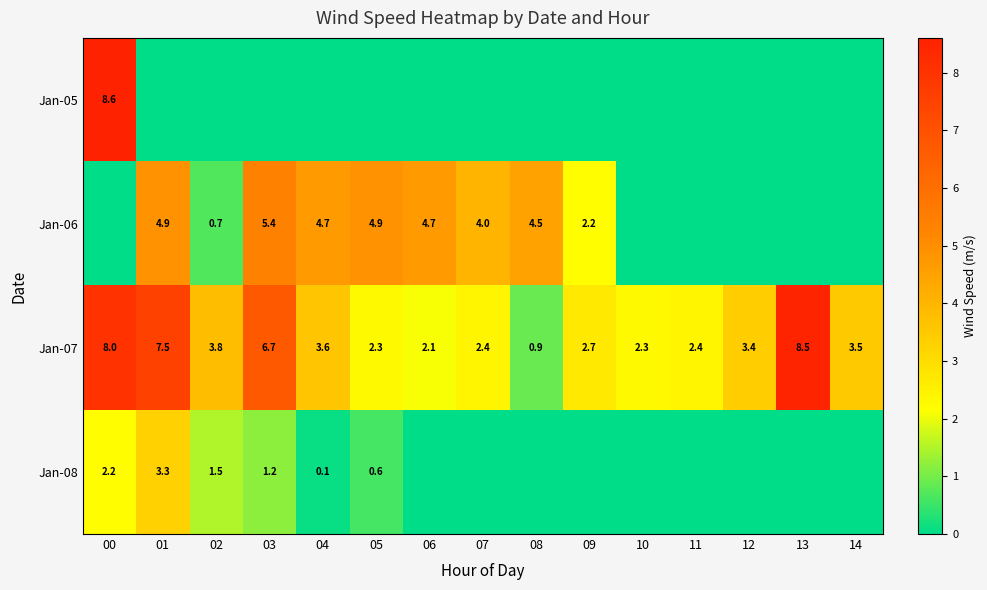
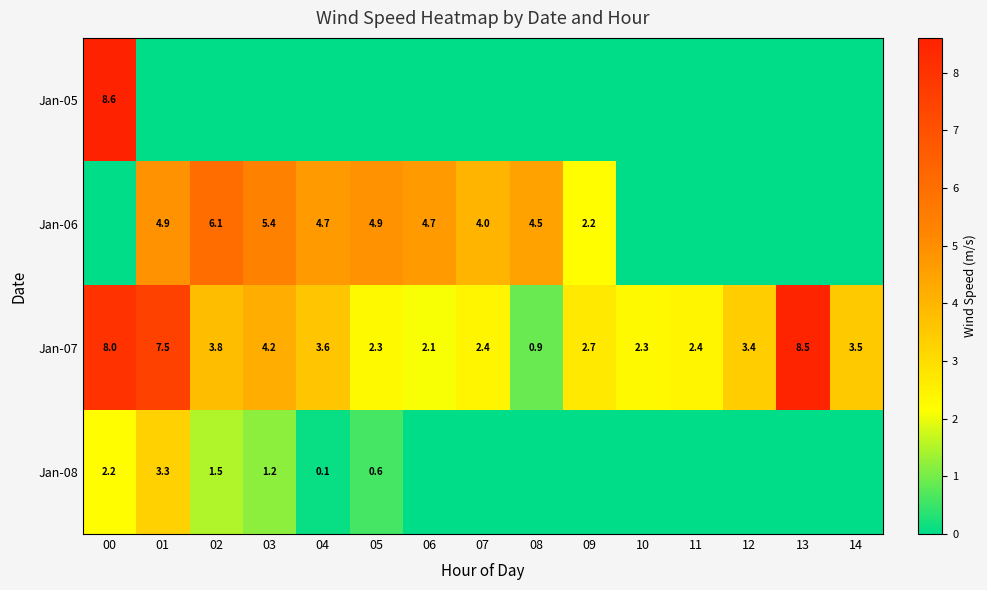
  {
    "Jan-05": {
      "00": 8.6
    },
    "Jan-06": {
      "01": 4.9,
-     "02": 0.7,
+     "02": 6.1,
      "03": 5.4,
      "04": 4.7,
      "05": 4.9,
      "06": 4.7,
      "07": 4.0,
      "08": 4.5,
      "09": 2.2
    },
    "Jan-07": {
      "00": 8.0,
      "01": 7.5,
      "02": 3.8,
-     "03": 6.7,
+     "03": 4.2,
      "04": 3.6,
      "05": 2.3,
      "06": 2.1,
      "07": 2.4,
      "08": 0.9,
      "09": 2.7,
      "10": 2.3,
      "11": 2.4,
      "12": 3.4,
      "13": 8.5,
      "14": 3.5
    },
    "Jan-08": {
      "00": 2.2,
      "01": 3.3,
      "02": 1.5,
      "03": 1.2,
      "04": 0.1,
      "05": 0.6
    }
  }
